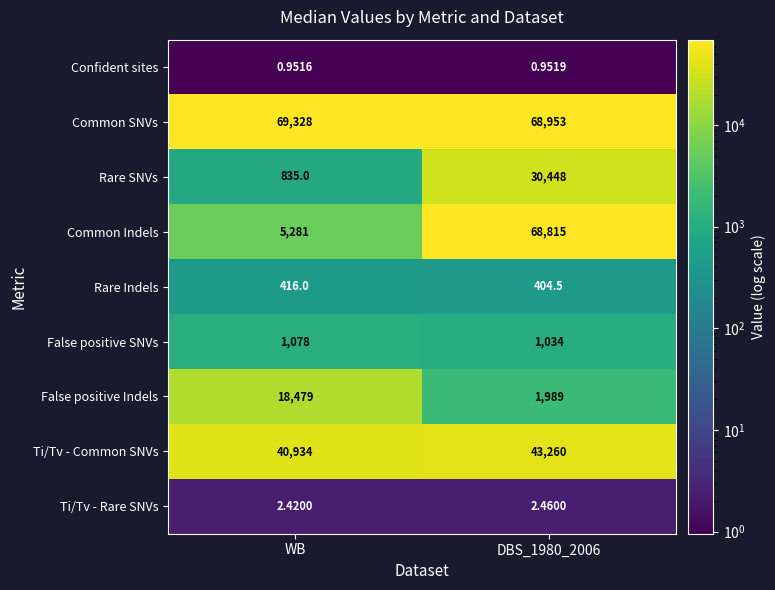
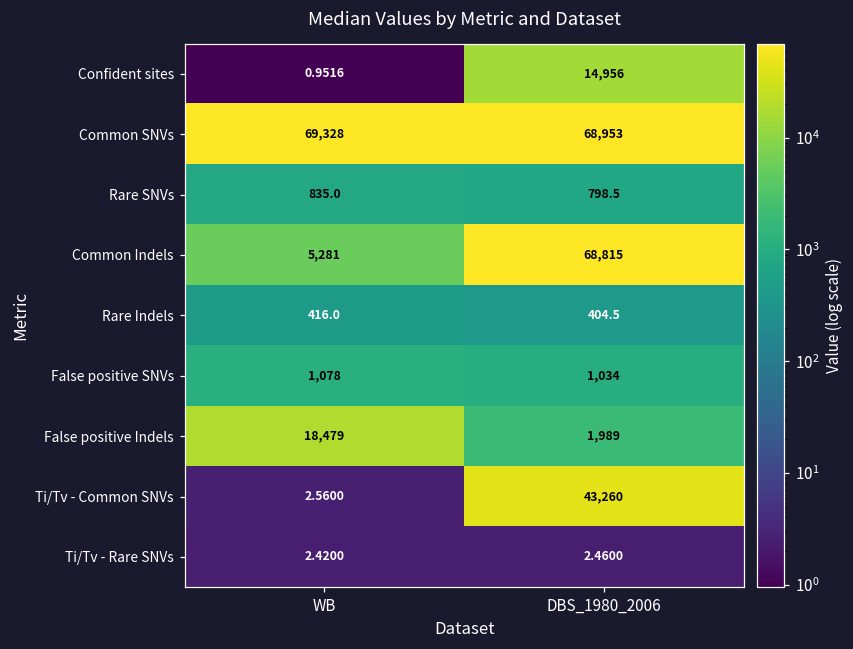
  {
    "Confident sites": {
      "WB": "0.9516",
-     "DBS_1980_2006": "0.9519"
+     "DBS_1980_2006": "14,956"
    },
    "Common SNVs": {
      "WB": "69,328",
      "DBS_1980_2006": "68,953"
    },
    "Rare SNVs": {
      "WB": "835.0",
-     "DBS_1980_2006": "30,448"
+     "DBS_1980_2006": "798.5"
    },
    "Common Indels": {
      "WB": "5,281",
      "DBS_1980_2006": "68,815"
    },
    "Rare Indels": {
      "WB": "416.0",
      "DBS_1980_2006": "404.5"
    },
    "False positive SNVs": {
      "WB": "1,078",
      "DBS_1980_2006": "1,034"
    },
    "False positive Indels": {
      "WB": "18,479",
      "DBS_1980_2006": "1,989"
    },
    "Ti/Tv - Common SNVs": {
-     "WB": "40,934",
+     "WB": "2.5600",
      "DBS_1980_2006": "43,260"
    },
    "Ti/Tv - Rare SNVs": {
      "WB": "2.4200",
      "DBS_1980_2006": "2.4600"
    }
  }
